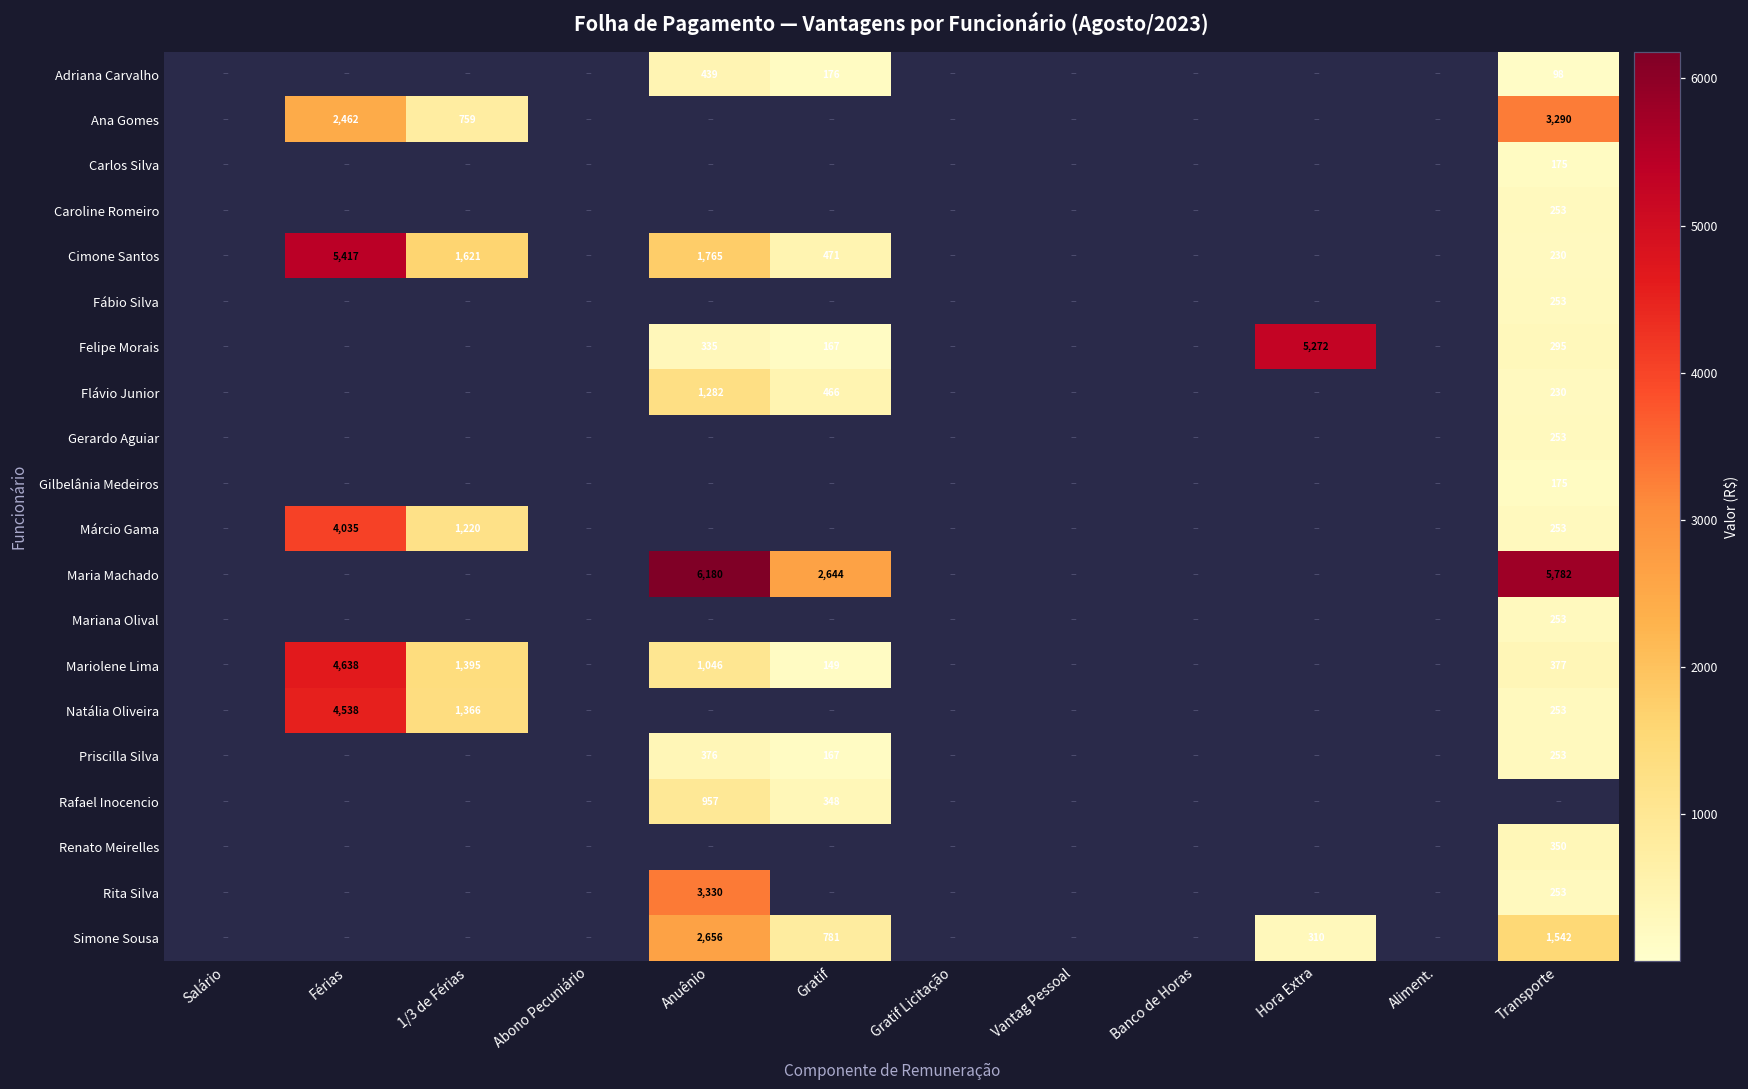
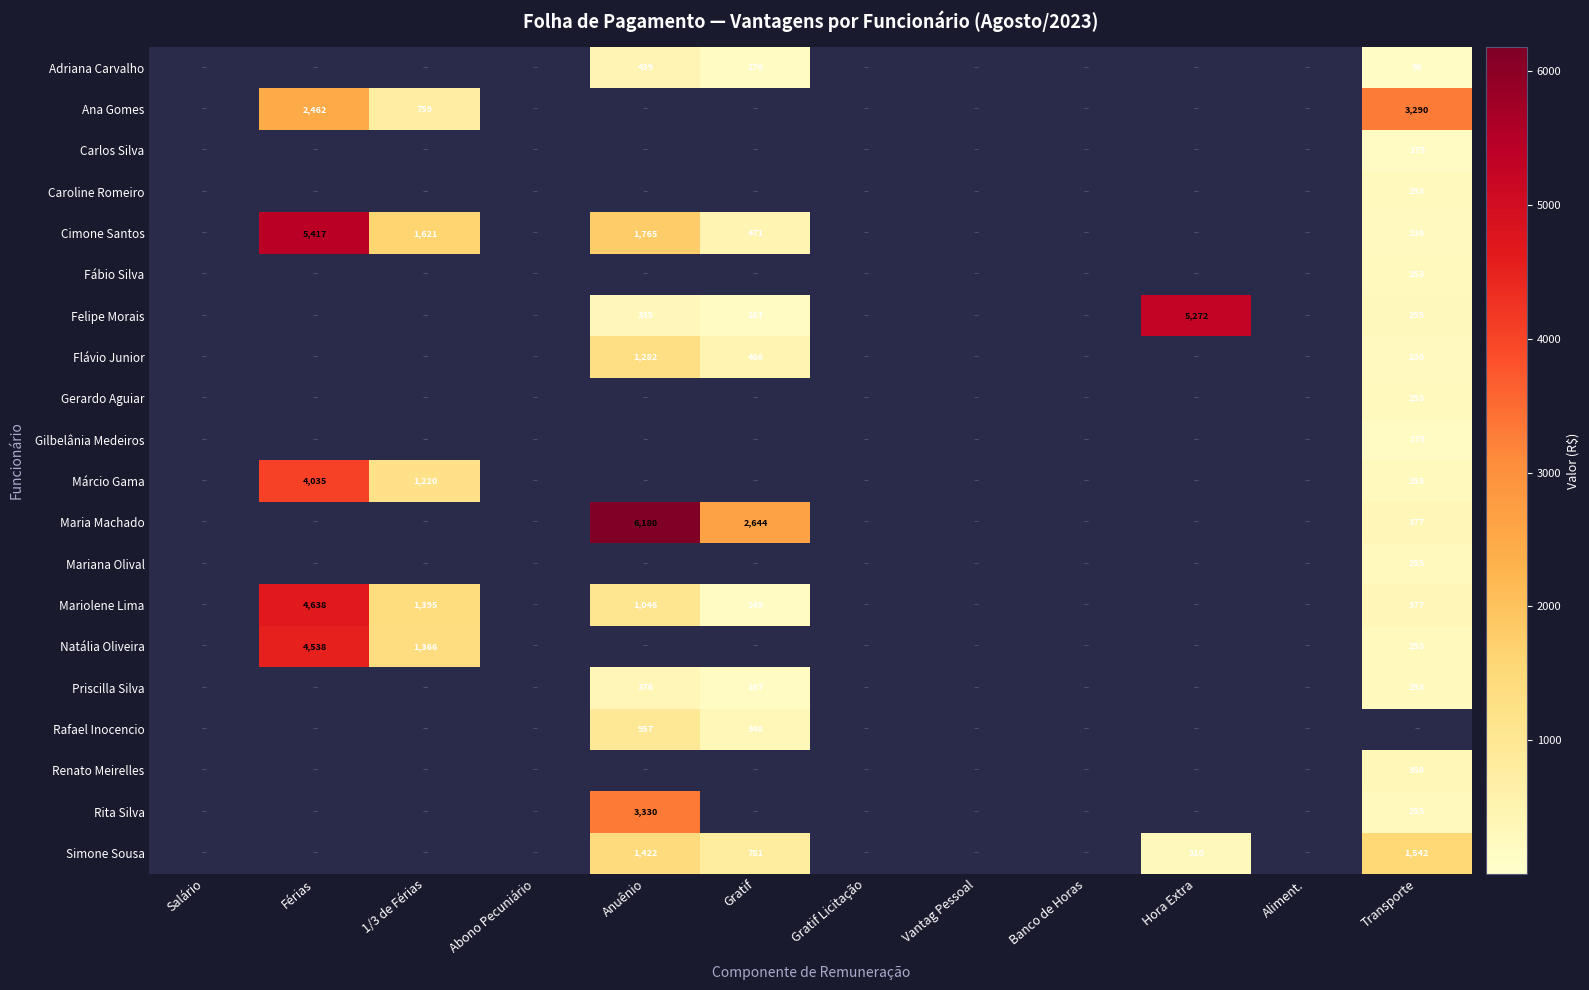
  {
    "Adriana Carvalho": {
      "Anuênio": "439",
      "Gratif": "176",
      "Transporte": "98"
    },
    "Ana Gomes": {
      "Férias": "2,462",
      "1/3 de Férias": "759",
      "Transporte": "3,290"
    },
    "Carlos Silva": {
      "Transporte": "175"
    },
    "Caroline Romeiro": {
      "Transporte": "253"
    },
    "Cimone Santos": {
      "Férias": "5,417",
      "1/3 de Férias": "1,621",
      "Anuênio": "1,765",
      "Gratif": "471",
      "Transporte": "230"
    },
    "Fábio Silva": {
      "Transporte": "253"
    },
    "Felipe Morais": {
      "Anuênio": "335",
      "Gratif": "167",
      "Hora Extra": "5,272",
      "Transporte": "295"
    },
    "Flávio Junior": {
      "Anuênio": "1,282",
      "Gratif": "466",
      "Transporte": "230"
    },
    "Gerardo Aguiar": {
      "Transporte": "253"
    },
    "Gilbelânia Medeiros": {
      "Transporte": "175"
    },
    "Márcio Gama": {
      "Férias": "4,035",
      "1/3 de Férias": "1,220",
      "Transporte": "253"
    },
    "Maria Machado": {
      "Anuênio": "6,180",
      "Gratif": "2,644",
-     "Transporte": "5,782"
+     "Transporte": "377"
    },
    "Mariana Olival": {
      "Transporte": "253"
    },
    "Mariolene Lima": {
      "Férias": "4,638",
      "1/3 de Férias": "1,395",
      "Anuênio": "1,046",
      "Gratif": "149",
      "Transporte": "377"
    },
    "Natália Oliveira": {
      "Férias": "4,538",
      "1/3 de Férias": "1,366",
      "Transporte": "253"
    },
    "Priscilla Silva": {
      "Anuênio": "376",
      "Gratif": "167",
      "Transporte": "253"
    },
    "Rafael Inocencio": {
      "Anuênio": "957",
      "Gratif": "348"
    },
    "Renato Meirelles": {
      "Transporte": "350"
    },
    "Rita Silva": {
      "Anuênio": "3,330",
      "Transporte": "253"
    },
    "Simone Sousa": {
-     "Anuênio": "2,656",
+     "Anuênio": "1,422",
      "Gratif": "781",
      "Hora Extra": "310",
      "Transporte": "1,542"
    }
  }
